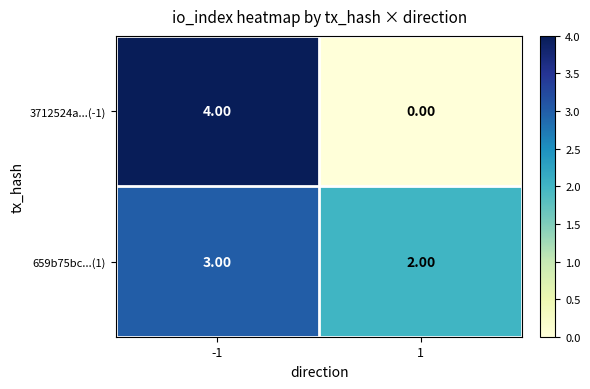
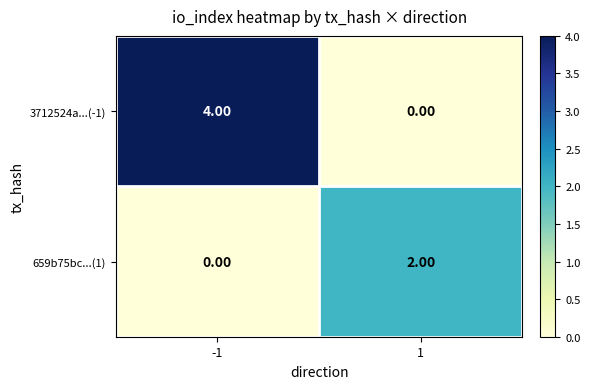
  {
    "3712524a...(-1)": {
      "-1": 4.00,
      "1": 0.00
    },
    "659b75bc...(1)": {
-     "-1": 3.00,
+     "-1": 0.00,
      "1": 2.00
    }
  }
